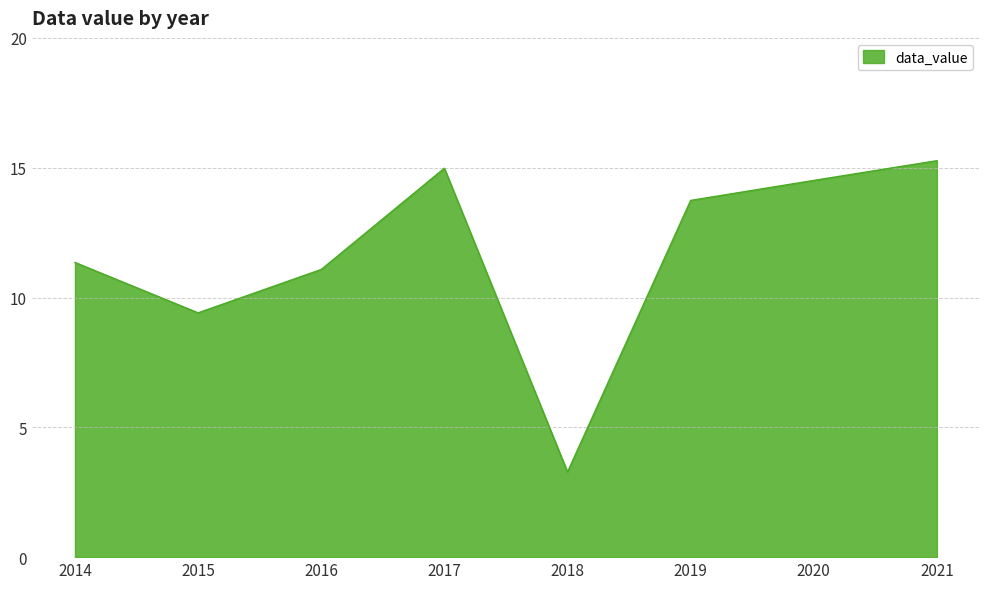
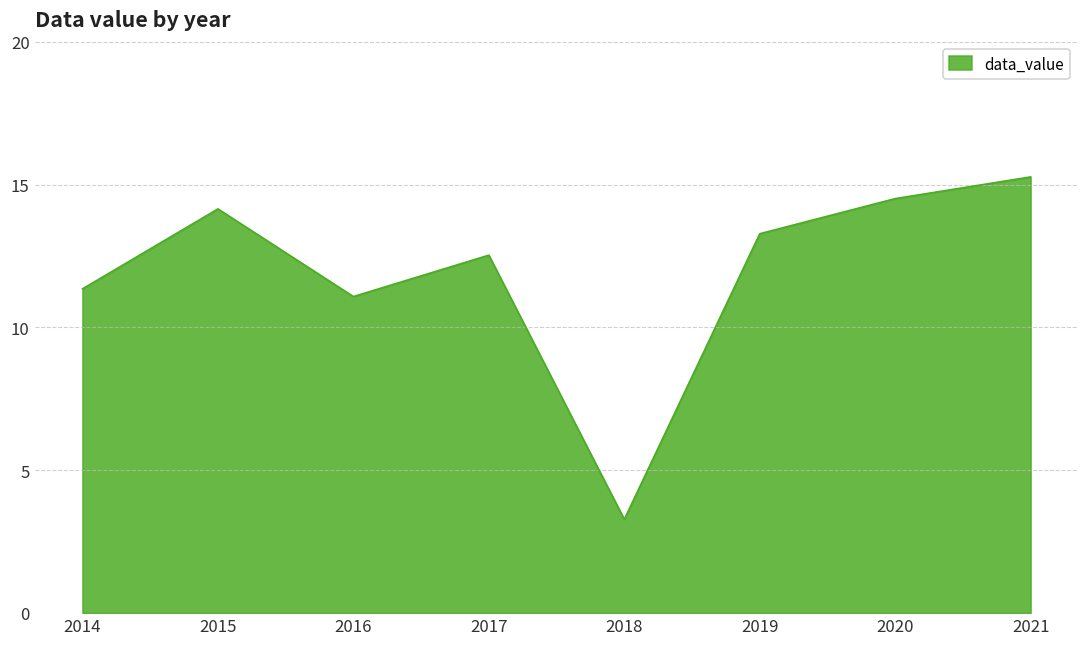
  {
    "2014": 11.4,
-   "2015": 9.4,
+   "2015": 14.2,
    "2016": 11.1,
-   "2017": 15.0,
+   "2017": 12.5,
    "2018": 3.3,
-   "2019": 13.7,
+   "2019": 13.3,
    "2020": 14.5,
    "2021": 15.3
  }
